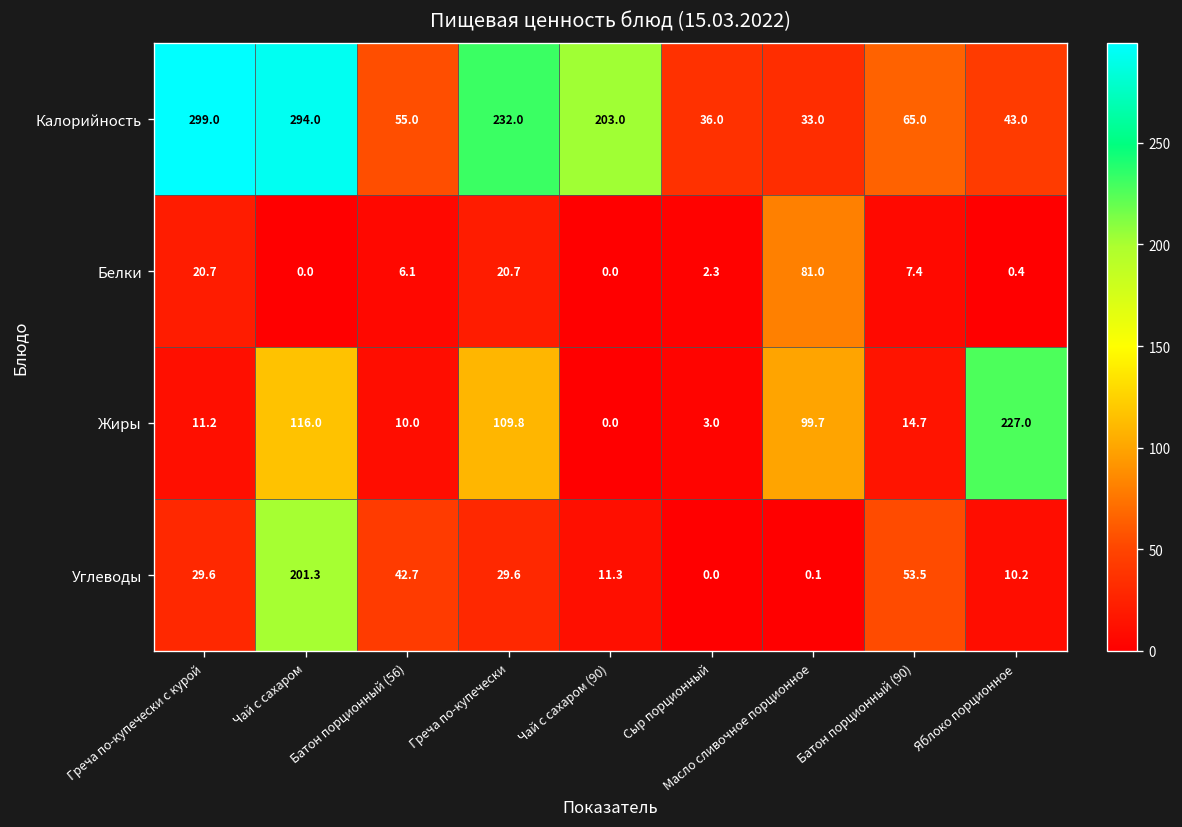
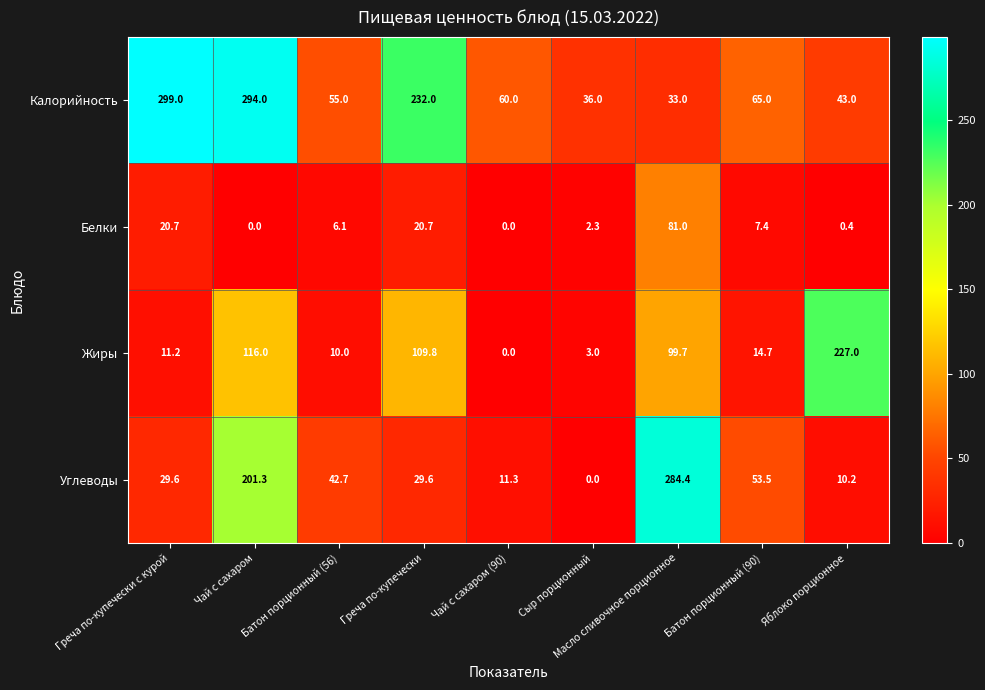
  {
    "Калорийность": {
      "Греча по-купечески с курой": 299.0,
      "Чай с сахаром": 294.0,
      "Батон порционный (56)": 55.0,
      "Греча по-купечески": 232.0,
-     "Чай с сахаром (90)": 203.0,
+     "Чай с сахаром (90)": 60.0,
      "Сыр порционный": 36.0,
      "Масло сливочное порционное": 33.0,
      "Батон порционный (90)": 65.0,
      "Яблоко порционное": 43.0
    },
    "Белки": {
      "Греча по-купечески с курой": 20.7,
      "Чай с сахаром": 0.0,
      "Батон порционный (56)": 6.1,
      "Греча по-купечески": 20.7,
      "Чай с сахаром (90)": 0.0,
      "Сыр порционный": 2.3,
      "Масло сливочное порционное": 81.0,
      "Батон порционный (90)": 7.4,
      "Яблоко порционное": 0.4
    },
    "Жиры": {
      "Греча по-купечески с курой": 11.2,
      "Чай с сахаром": 116.0,
      "Батон порционный (56)": 10.0,
      "Греча по-купечески": 109.8,
      "Чай с сахаром (90)": 0.0,
      "Сыр порционный": 3.0,
      "Масло сливочное порционное": 99.7,
      "Батон порционный (90)": 14.7,
      "Яблоко порционное": 227.0
    },
    "Углеводы": {
      "Греча по-купечески с курой": 29.6,
      "Чай с сахаром": 201.3,
      "Батон порционный (56)": 42.7,
      "Греча по-купечески": 29.6,
      "Чай с сахаром (90)": 11.3,
      "Сыр порционный": 0.0,
-     "Масло сливочное порционное": 0.1,
+     "Масло сливочное порционное": 284.4,
      "Батон порционный (90)": 53.5,
      "Яблоко порционное": 10.2
    }
  }
